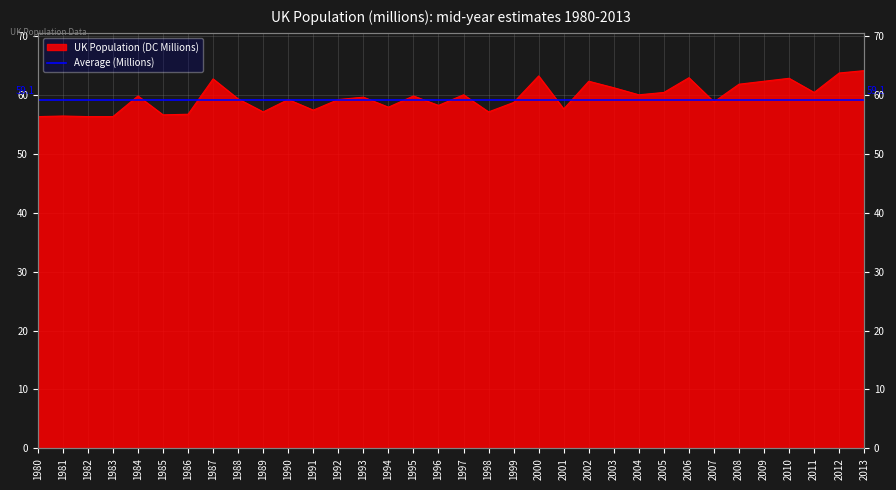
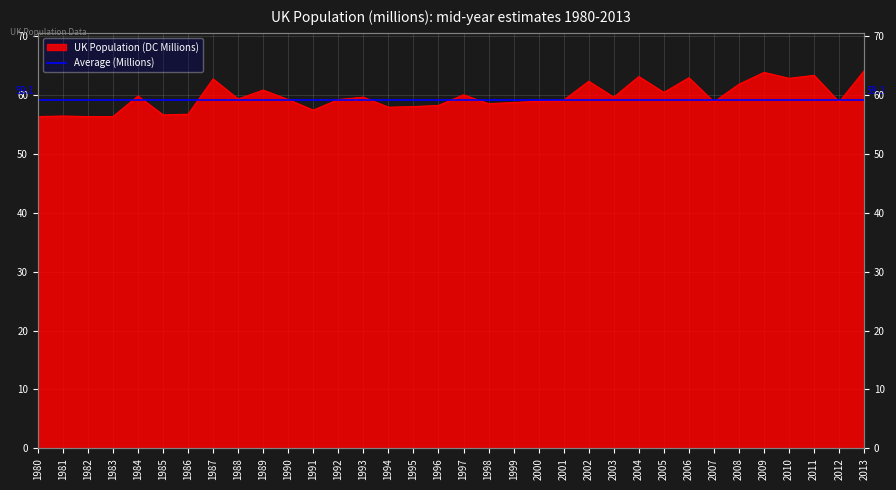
  {
    "1981": 56,
    "1982": 56,
    "1983": 56,
    "1984": 60,
    "1985": 57,
    "1986": 57,
    "1987": 63,
    "1988": 59,
-   "1989": 57,
+   "1989": 61,
    "1990": 59,
    "1991": 57,
    "1992": 59,
    "1993": 60,
    "1994": 58,
-   "1995": 60,
+   "1995": 58,
    "1996": 58,
    "1997": 60,
-   "1998": 57,
+   "1998": 59,
    "1999": 59,
-   "2000": 63,
-   "2001": 58,
+   "2000": 59,
+   "2001": 59,
    "2002": 62,
-   "2003": 61,
-   "2004": 60,
+   "2003": 60,
+   "2004": 63,
    "2005": 60,
    "2006": 63,
    "2007": 59,
    "2008": 62,
-   "2009": 62,
+   "2009": 64,
    "2010": 63,
-   "2011": 60,
-   "2012": 64
+   "2011": 63,
+   "2012": 59
  }
